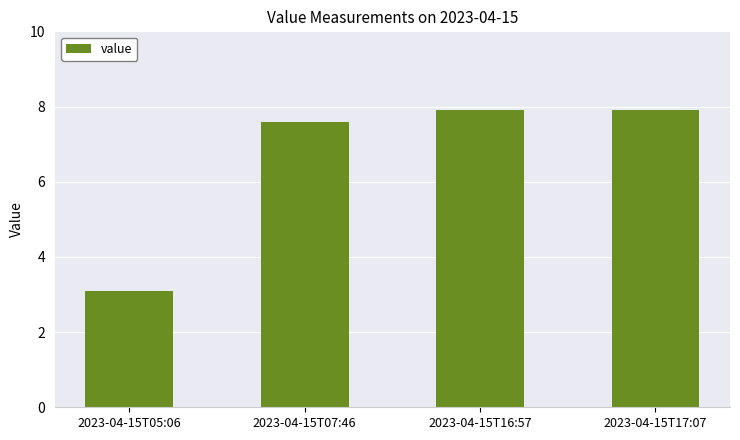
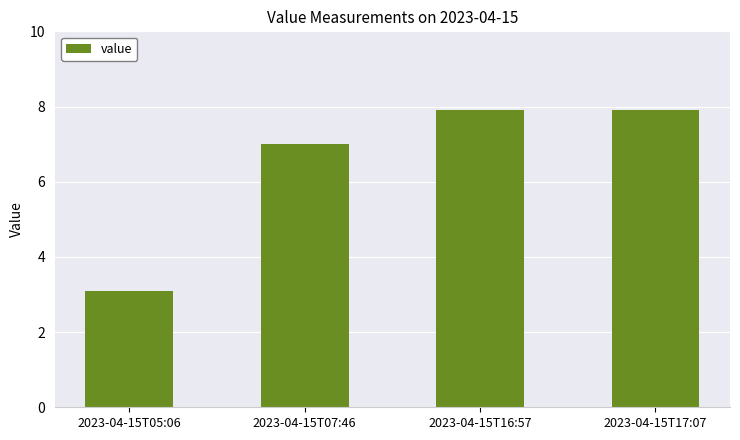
  {
    "2023-04-15T05:06": 3.1,
-   "2023-04-15T07:46": 7.6,
+   "2023-04-15T07:46": 7.0,
    "2023-04-15T16:57": 7.9,
    "2023-04-15T17:07": 7.9
  }
